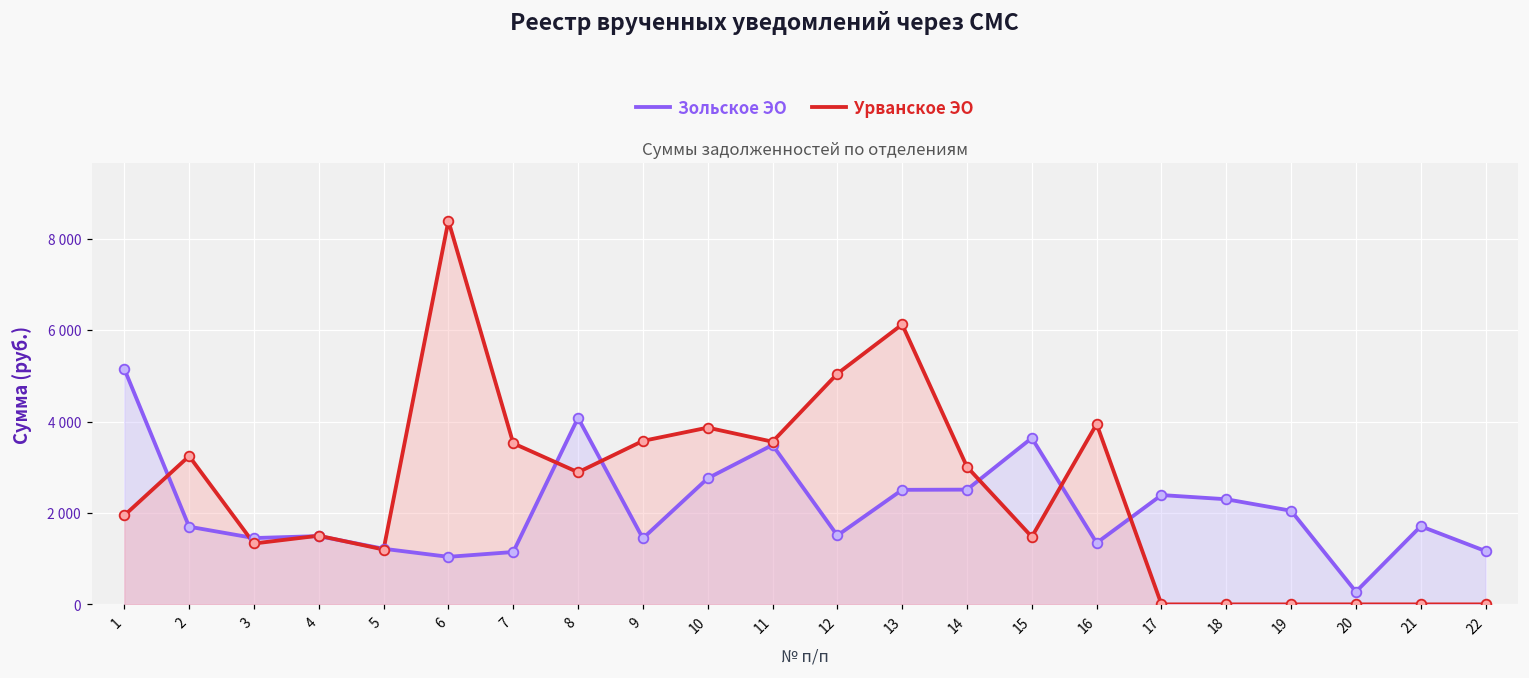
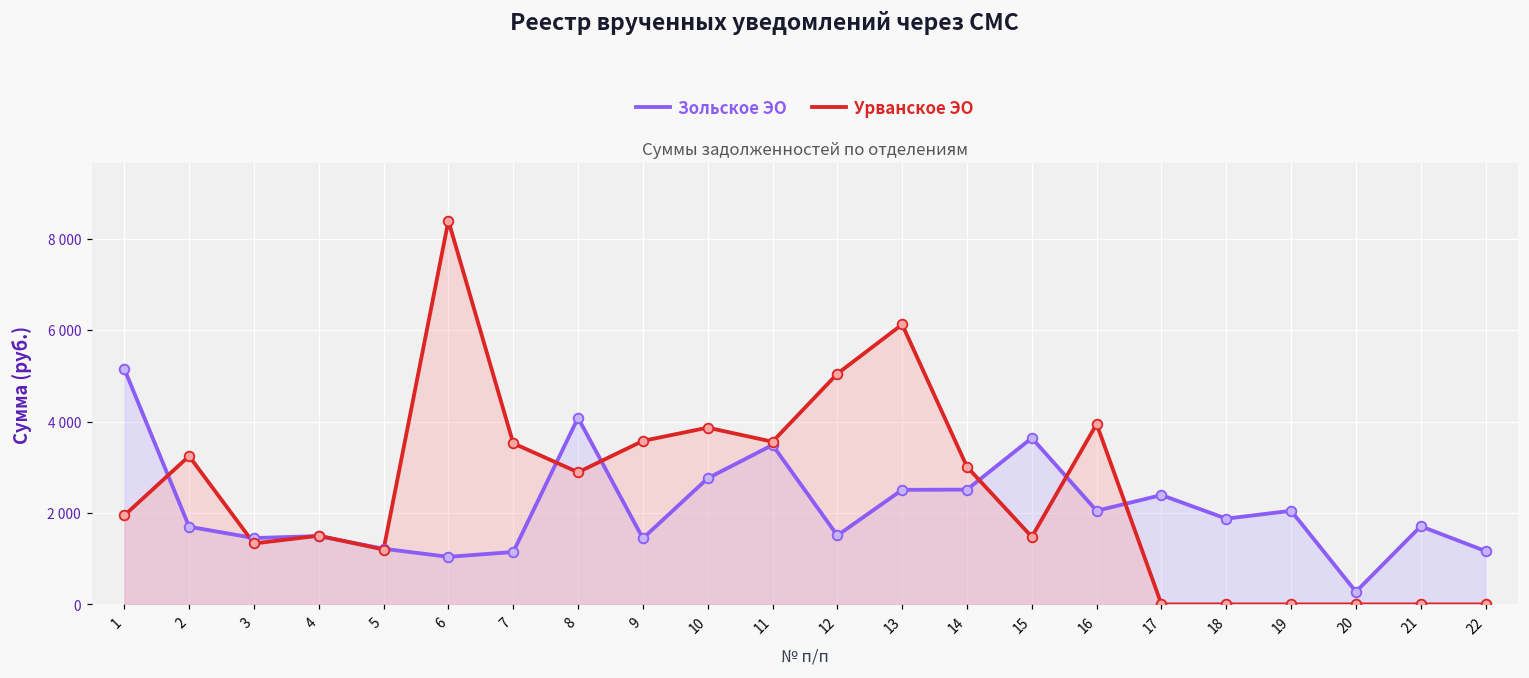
  {
    "Зольское ЭО": {
      "1": 5200,
      "2": 1700,
      "3": 1500,
      "6": 1000,
      "7": 1100,
      "8": 4100,
      "9": 1400,
      "10": 2800,
      "11": 3500,
      "12": 1500,
      "13": 2500,
      "14": 2500,
      "15": 3600,
-     "16": 1300,
+     "16": 2000,
      "17": 2400,
-     "18": 2300,
+     "18": 1900,
      "19": 2000,
      "20": 300,
      "21": 1700,
      "22": 1200
    },
    "Урванское ЭО": {
      "1": 1900,
      "2": 3200,
      "3": 1300,
      "6": 8400,
      "7": 3500,
      "8": 2900,
      "9": 3600,
      "10": 3900,
      "11": 3600,
      "12": 5000,
      "13": 6100,
      "14": 3000,
      "15": 1500,
      "16": 3900,
      "17": 0,
      "18": 0,
      "19": 0,
      "20": 0,
      "21": 0,
      "22": 0
    }
  }
